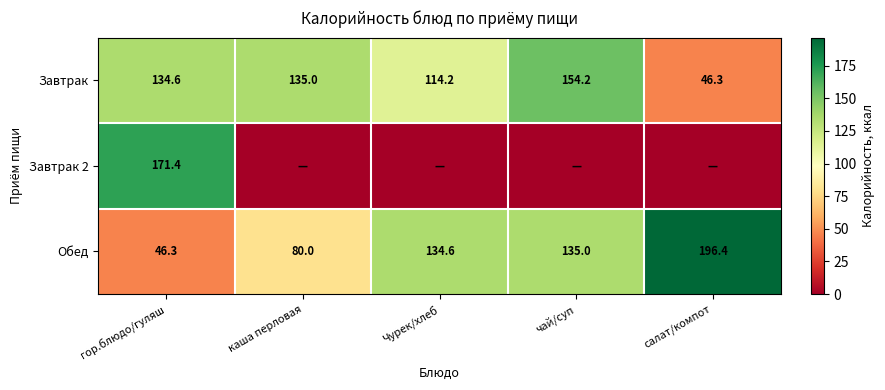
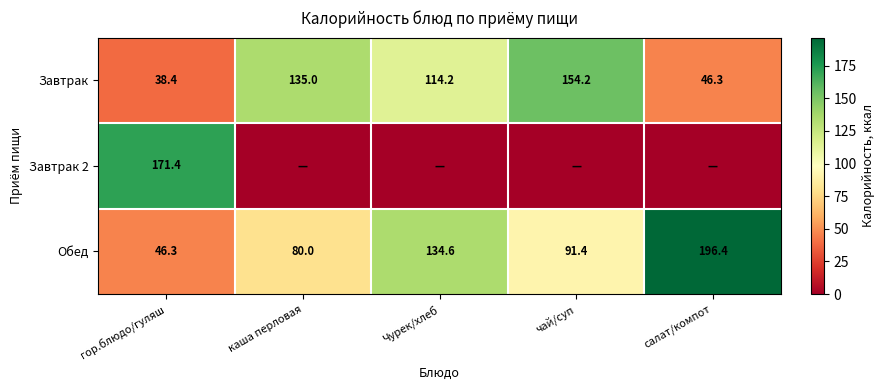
  {
    "Завтрак": {
-     "гор.блюдо/гуляш": 134.6,
+     "гор.блюдо/гуляш": 38.4,
      "каша перловая": 135.0,
      "Чурек/хлеб": 114.2,
      "чай/суп": 154.2,
      "салат/компот": 46.3
    },
    "Завтрак 2": {
      "гор.блюдо/гуляш": 171.4
    },
    "Обед": {
      "гор.блюдо/гуляш": 46.3,
      "каша перловая": 80.0,
      "Чурек/хлеб": 134.6,
-     "чай/суп": 135.0,
+     "чай/суп": 91.4,
      "салат/компот": 196.4
    }
  }
